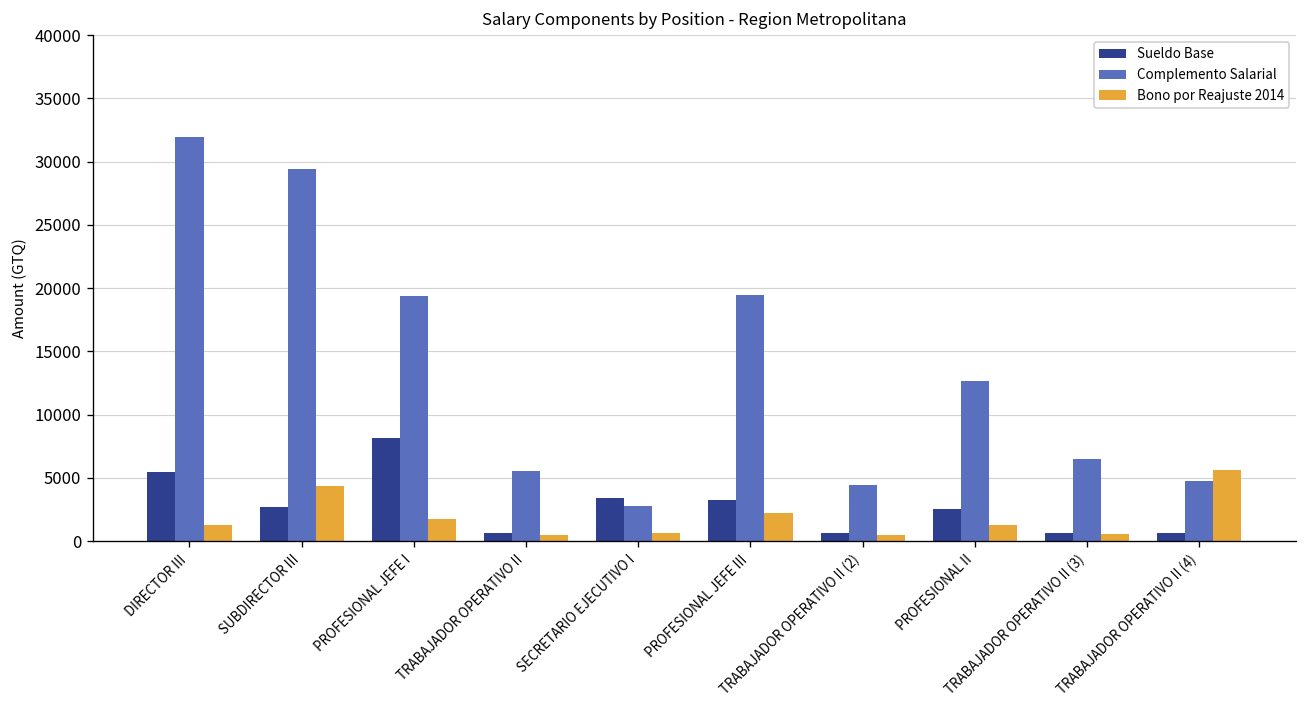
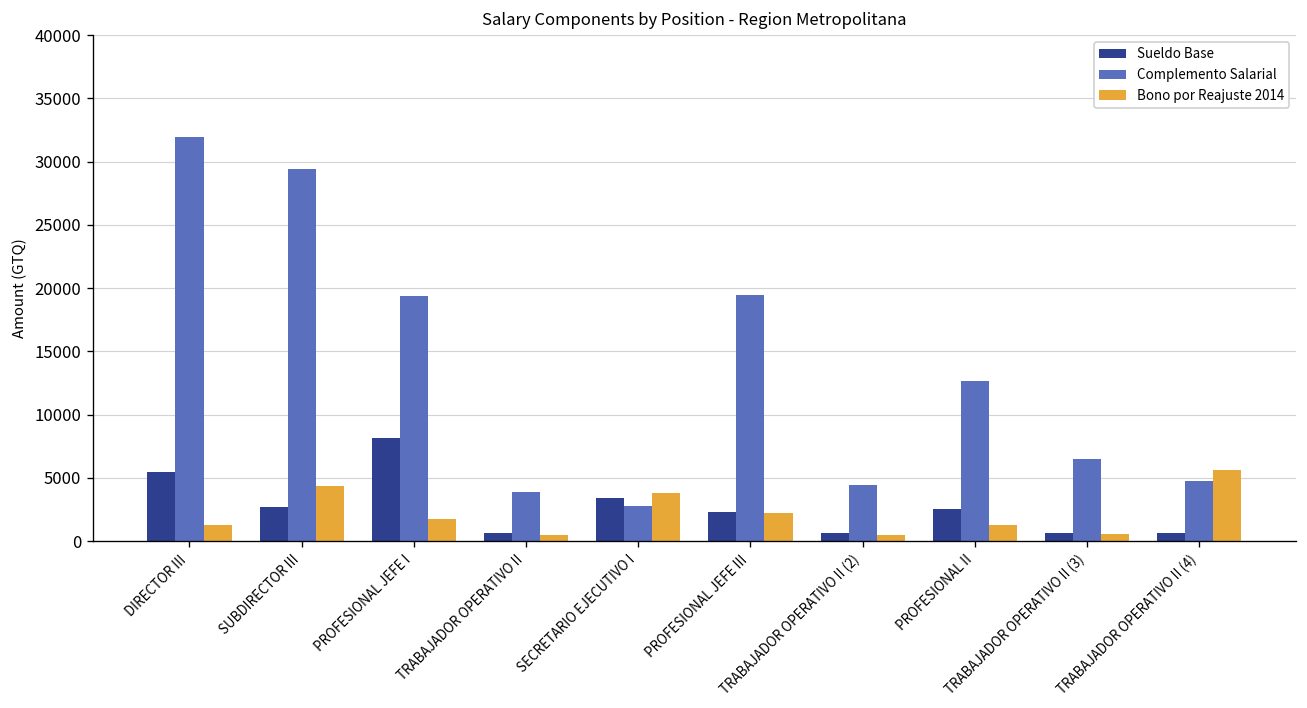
  {
    "Sueldo Base": {
      "DIRECTOR III": 5500,
      "SUBDIRECTOR III": 2700,
      "PROFESIONAL JEFE I": 8200,
      "TRABAJADOR OPERATIVO II": 700,
      "SECRETARIO EJECUTIVO I": 3400,
-     "PROFESIONAL JEFE III": 3300,
+     "PROFESIONAL JEFE III": 2300,
      "TRABAJADOR OPERATIVO II (2)": 700,
      "PROFESIONAL II": 2600,
      "TRABAJADOR OPERATIVO II (3)": 700,
      "TRABAJADOR OPERATIVO II (4)": 700
    },
    "Complemento Salarial": {
      "DIRECTOR III": 32000,
      "SUBDIRECTOR III": 29400,
      "PROFESIONAL JEFE I": 19400,
-     "TRABAJADOR OPERATIVO II": 5600,
+     "TRABAJADOR OPERATIVO II": 3900,
      "SECRETARIO EJECUTIVO I": 2800,
      "PROFESIONAL JEFE III": 19500,
      "TRABAJADOR OPERATIVO II (2)": 4500,
      "PROFESIONAL II": 12700,
      "TRABAJADOR OPERATIVO II (3)": 6500,
      "TRABAJADOR OPERATIVO II (4)": 4800
    },
    "Bono por Reajuste 2014": {
      "DIRECTOR III": 1300,
      "SUBDIRECTOR III": 4300,
      "PROFESIONAL JEFE I": 1800,
      "TRABAJADOR OPERATIVO II": 500,
-     "SECRETARIO EJECUTIVO I": 600,
+     "SECRETARIO EJECUTIVO I": 3800,
      "PROFESIONAL JEFE III": 2300,
      "TRABAJADOR OPERATIVO II (2)": 500,
      "PROFESIONAL II": 1300,
      "TRABAJADOR OPERATIVO II (3)": 600,
      "TRABAJADOR OPERATIVO II (4)": 5600
    }
  }
